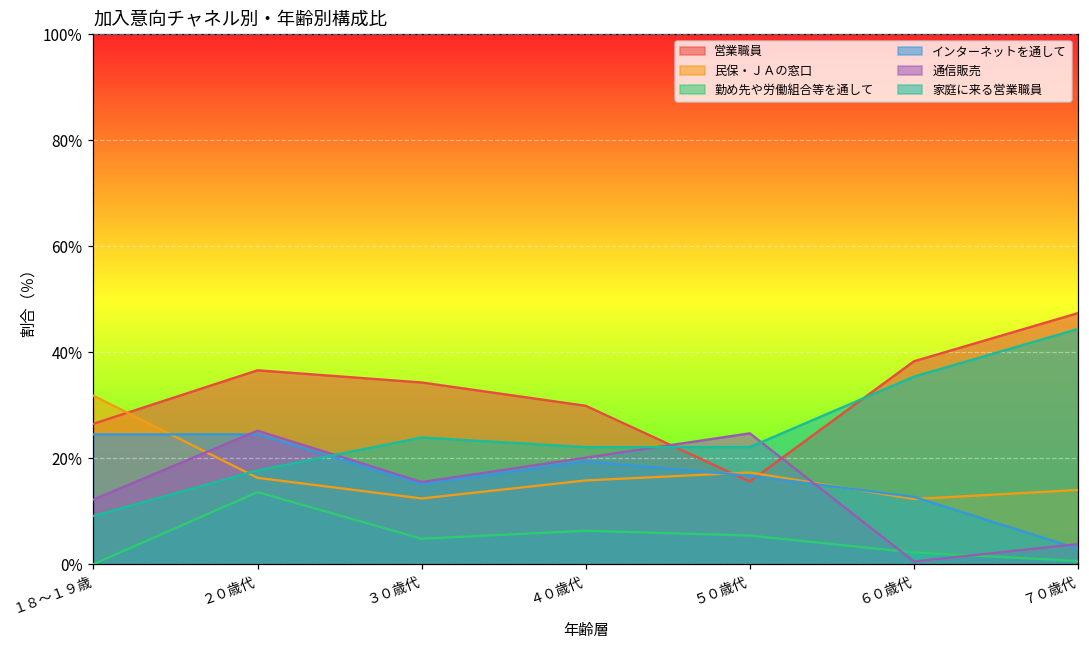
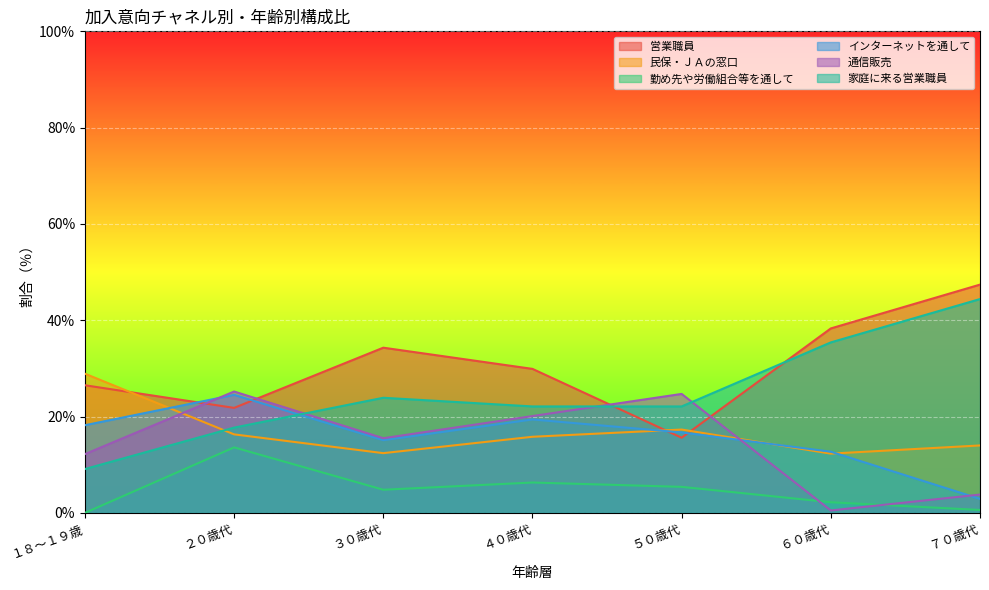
  {
    "営業職員": {
      "１８～１９歳": "27%",
-     "２０歳代": "37%",
+     "２０歳代": "22%",
      "３０歳代": "34%",
      "４０歳代": "30%",
      "５０歳代": "16%",
      "６０歳代": "38%",
      "７０歳代": "47%"
    },
    "民保・ＪＡの窓口": {
-     "１８～１９歳": "32%",
+     "１８～１９歳": "29%",
      "２０歳代": "16%",
      "３０歳代": "12%",
      "４０歳代": "16%",
      "５０歳代": "17%",
      "７０歳代": "14%"
    },
    "インターネットを通して": {
-     "１８～１９歳": "25%",
+     "１８～１９歳": "18%",
      "２０歳代": "25%",
      "４０歳代": "19%",
      "５０歳代": "17%",
      "７０歳代": "3%"
    },
    "通信販売": {
      "１８～１９歳": "12%",
      "２０歳代": "25%",
      "４０歳代": "20%",
      "５０歳代": "25%",
      "６０歳代": "1%",
      "７０歳代": "4%"
    }
  }
